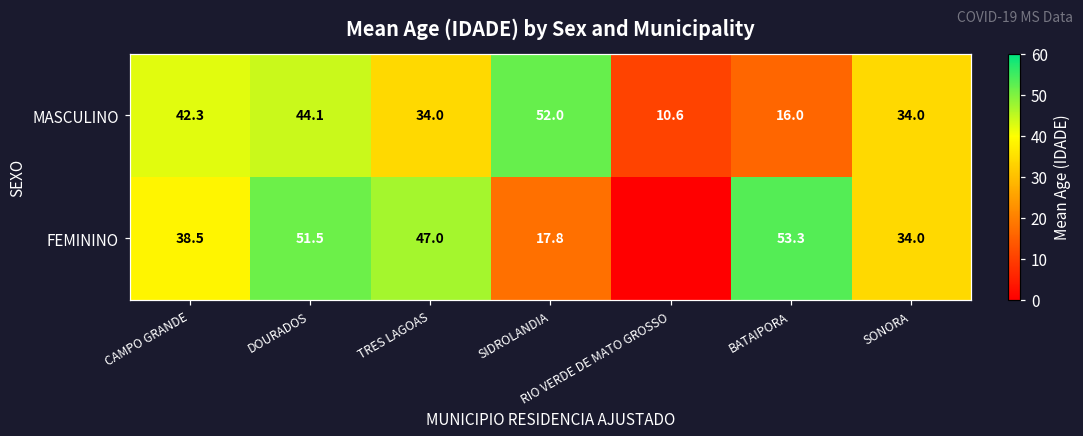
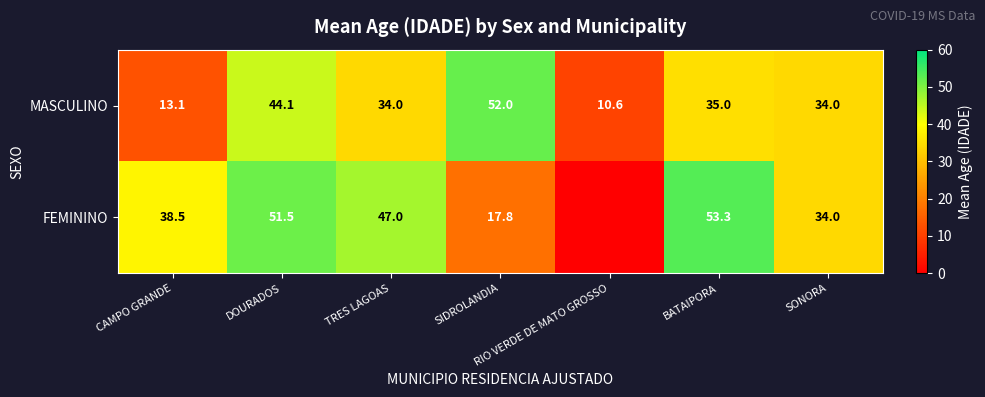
  {
    "MASCULINO": {
-     "CAMPO GRANDE": 42.3,
+     "CAMPO GRANDE": 13.1,
      "DOURADOS": 44.1,
      "TRES LAGOAS": 34.0,
      "SIDROLANDIA": 52.0,
      "RIO VERDE DE MATO GROSSO": 10.6,
-     "BATAIPORA": 16.0,
+     "BATAIPORA": 35.0,
      "SONORA": 34.0
    },
    "FEMININO": {
      "CAMPO GRANDE": 38.5,
      "DOURADOS": 51.5,
      "TRES LAGOAS": 47.0,
      "SIDROLANDIA": 17.8,
      "BATAIPORA": 53.3,
      "SONORA": 34.0
    }
  }
